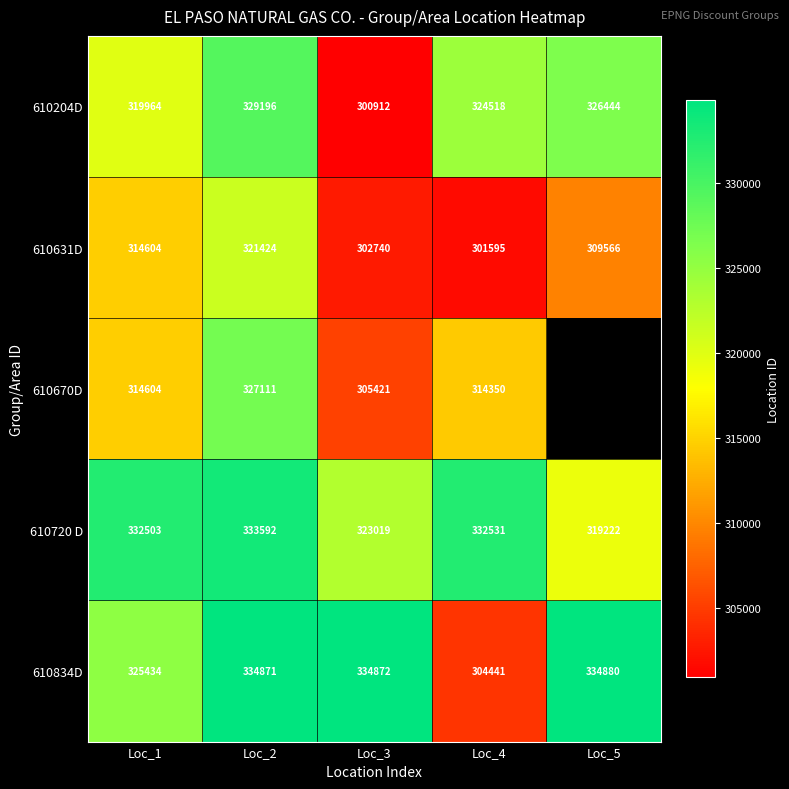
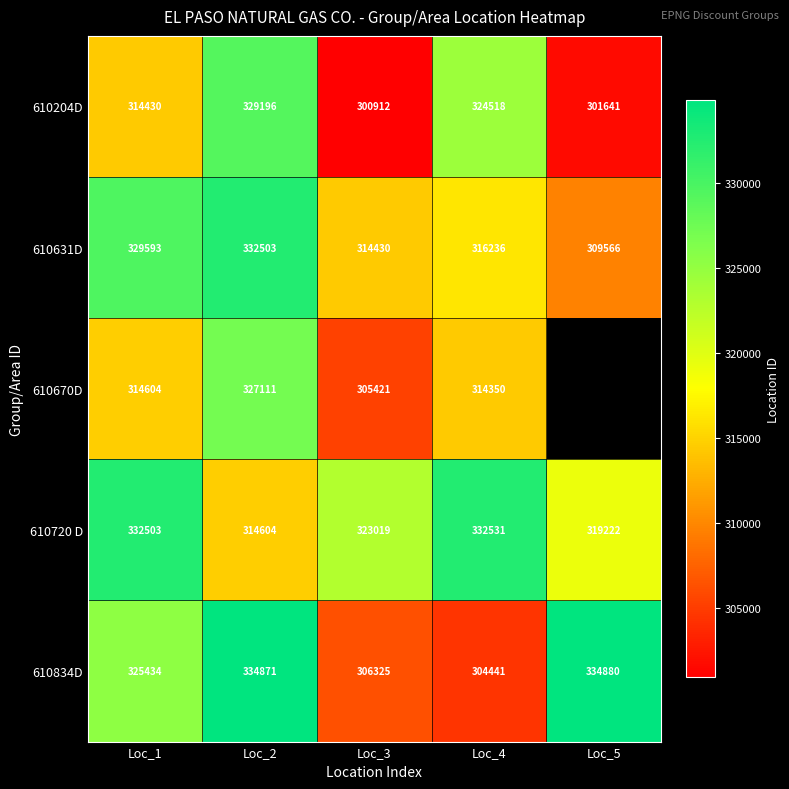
  {
    "610204D": {
-     "Loc_1": 319964,
+     "Loc_1": 314430,
      "Loc_2": 329196,
      "Loc_3": 300912,
      "Loc_4": 324518,
-     "Loc_5": 326444
+     "Loc_5": 301641
    },
    "610631D": {
-     "Loc_1": 314604,
-     "Loc_2": 321424,
-     "Loc_3": 302740,
-     "Loc_4": 301595,
+     "Loc_1": 329593,
+     "Loc_2": 332503,
+     "Loc_3": 314430,
+     "Loc_4": 316236,
      "Loc_5": 309566
    },
    "610670D": {
      "Loc_1": 314604,
      "Loc_2": 327111,
      "Loc_3": 305421,
      "Loc_4": 314350
    },
    "610720 D": {
      "Loc_1": 332503,
-     "Loc_2": 333592,
+     "Loc_2": 314604,
      "Loc_3": 323019,
      "Loc_4": 332531,
      "Loc_5": 319222
    },
    "610834D": {
      "Loc_1": 325434,
      "Loc_2": 334871,
-     "Loc_3": 334872,
+     "Loc_3": 306325,
      "Loc_4": 304441,
      "Loc_5": 334880
    }
  }
